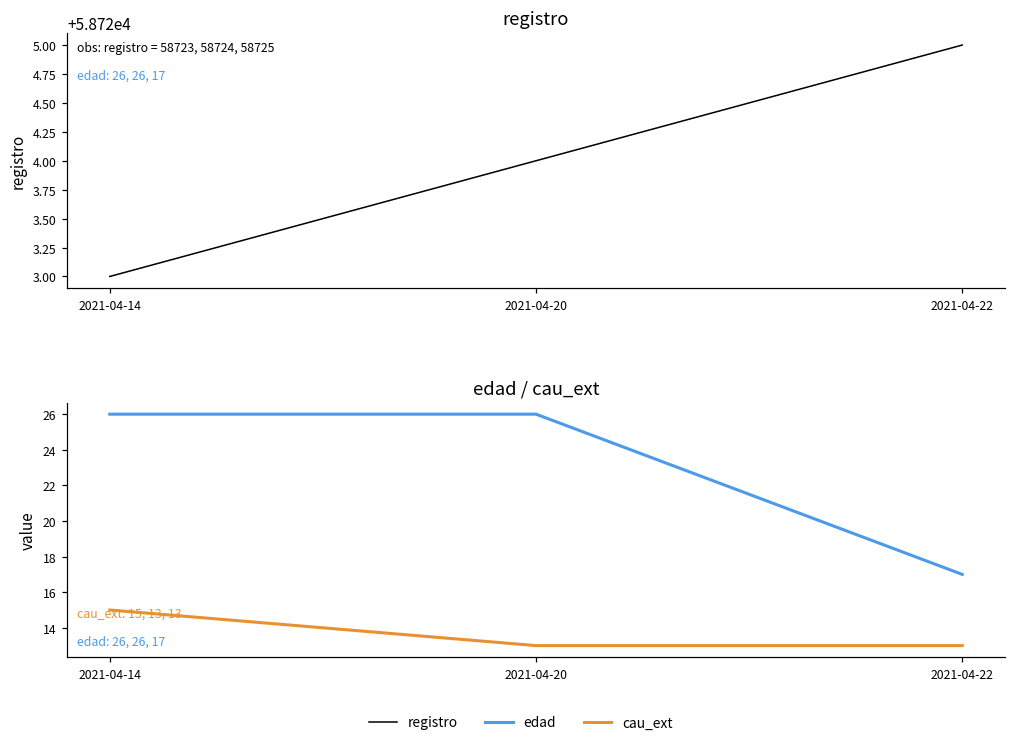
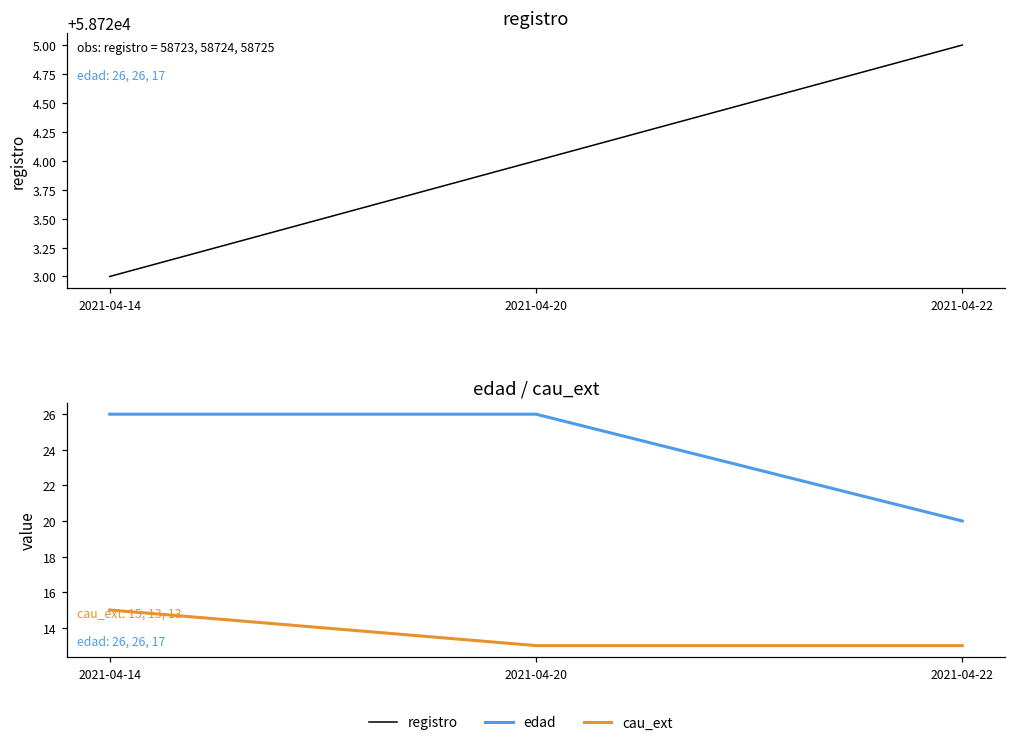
  {
    "registro": {
      "2021-04-14": "58723.00",
      "2021-04-20": "58724.00",
      "2021-04-22": "58725.00"
    },
    "edad / cau_ext": {
      "edad": {
        "2021-04-14": "26",
        "2021-04-20": "26",
-       "2021-04-22": "17"
+       "2021-04-22": "20"
      },
      "cau_ext": {
        "2021-04-14": "15,"
      }
    }
  }
